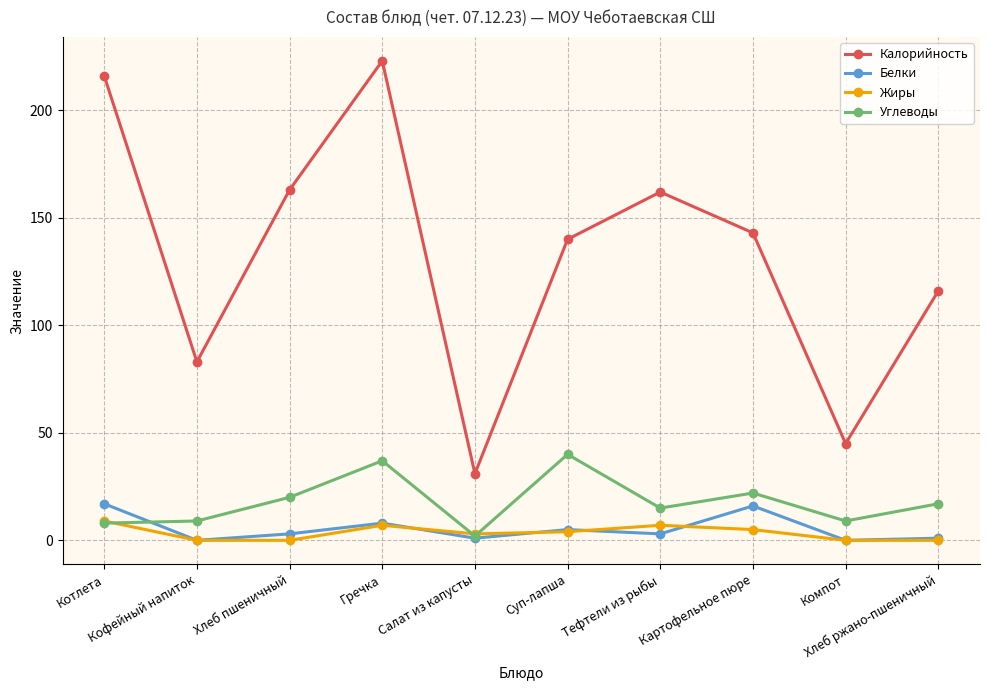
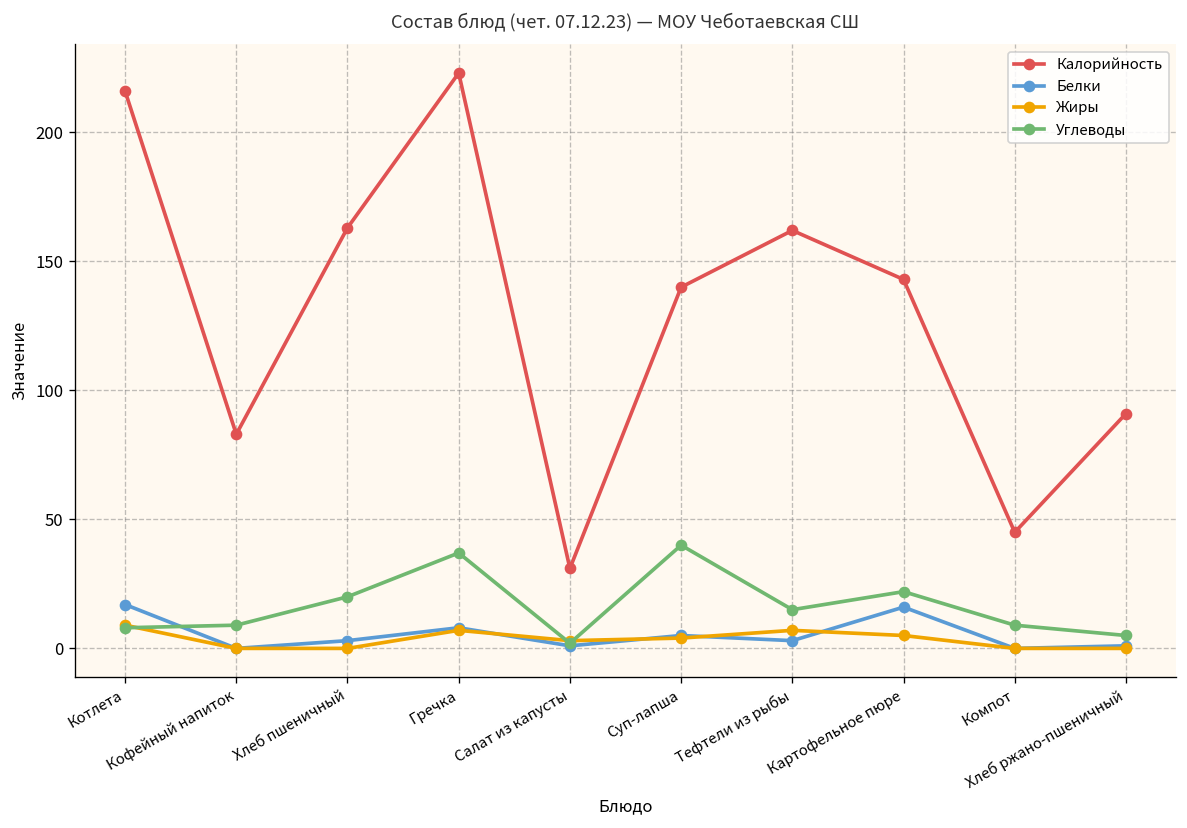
  {
    "Калорийность": {
      "Котлета": 216,
      "Кофейный напиток": 83,
      "Хлеб пшеничный": 163,
      "Гречка": 223,
      "Салат из капусты": 31,
      "Суп-лапша": 140,
      "Тефтели из рыбы": 162,
      "Картофельное пюре": 143,
      "Компот": 45,
-     "Хлеб ржано-пшеничный": 116
+     "Хлеб ржано-пшеничный": 91
    },
    "Белки": {
      "Котлета": 17,
      "Хлеб пшеничный": 3,
      "Тефтели из рыбы": 3,
      "Картофельное пюре": 16
    },
    "Жиры": {
      "Хлеб пшеничный": 0,
      "Тефтели из рыбы": 7,
      "Картофельное пюре": 5
    },
    "Углеводы": {
      "Кофейный напиток": 9,
      "Хлеб пшеничный": 20,
      "Гречка": 37,
      "Суп-лапша": 40,
      "Тефтели из рыбы": 15,
      "Картофельное пюре": 22,
      "Компот": 9,
-     "Хлеб ржано-пшеничный": 17
+     "Хлеб ржано-пшеничный": 5
    }
  }
